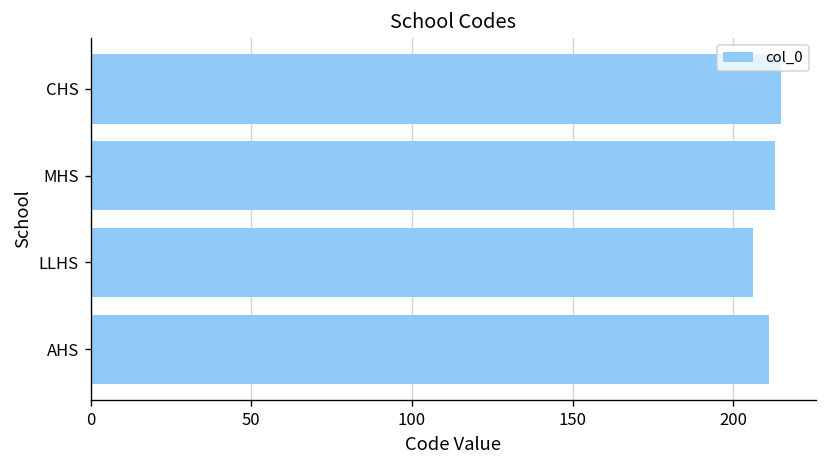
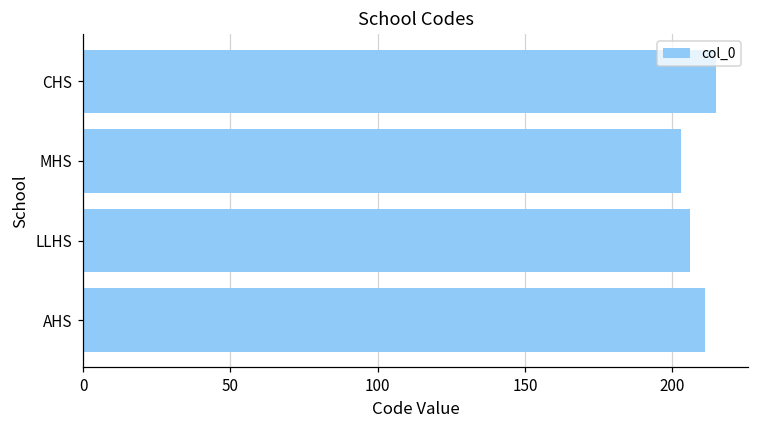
  {
    "CHS": 215,
-   "MHS": 213,
+   "MHS": 203,
    "LLHS": 206,
    "AHS": 211
  }
